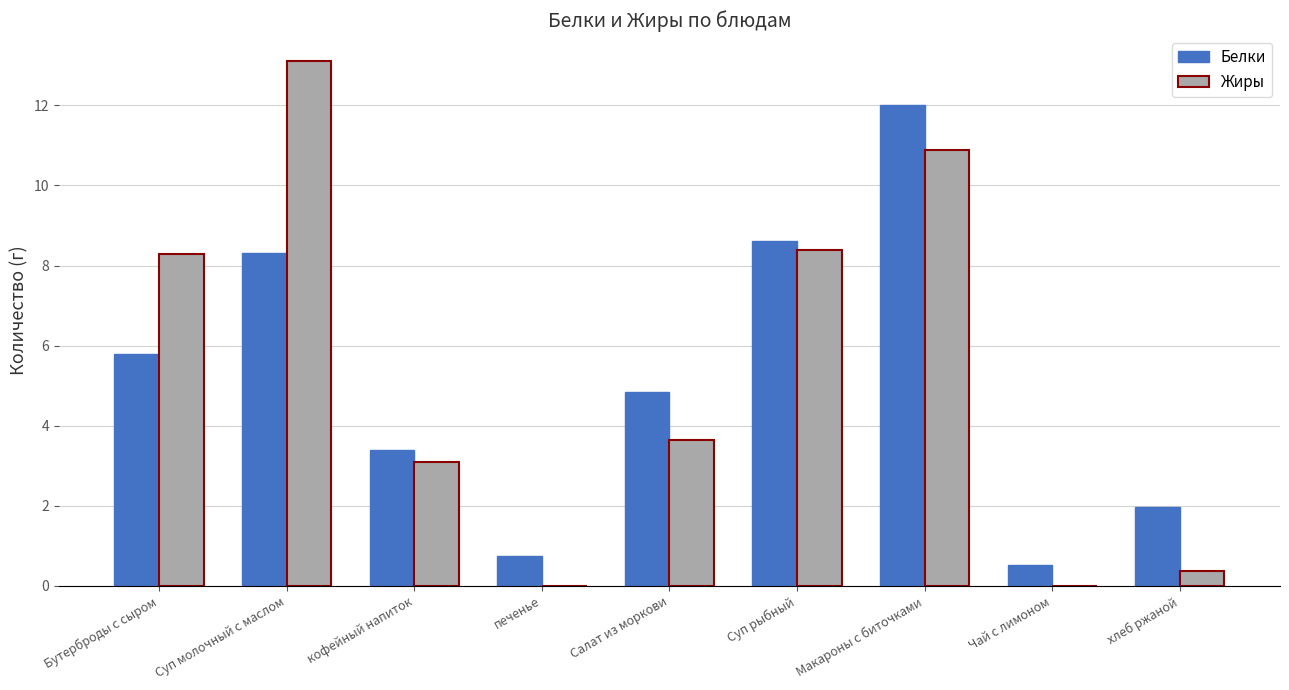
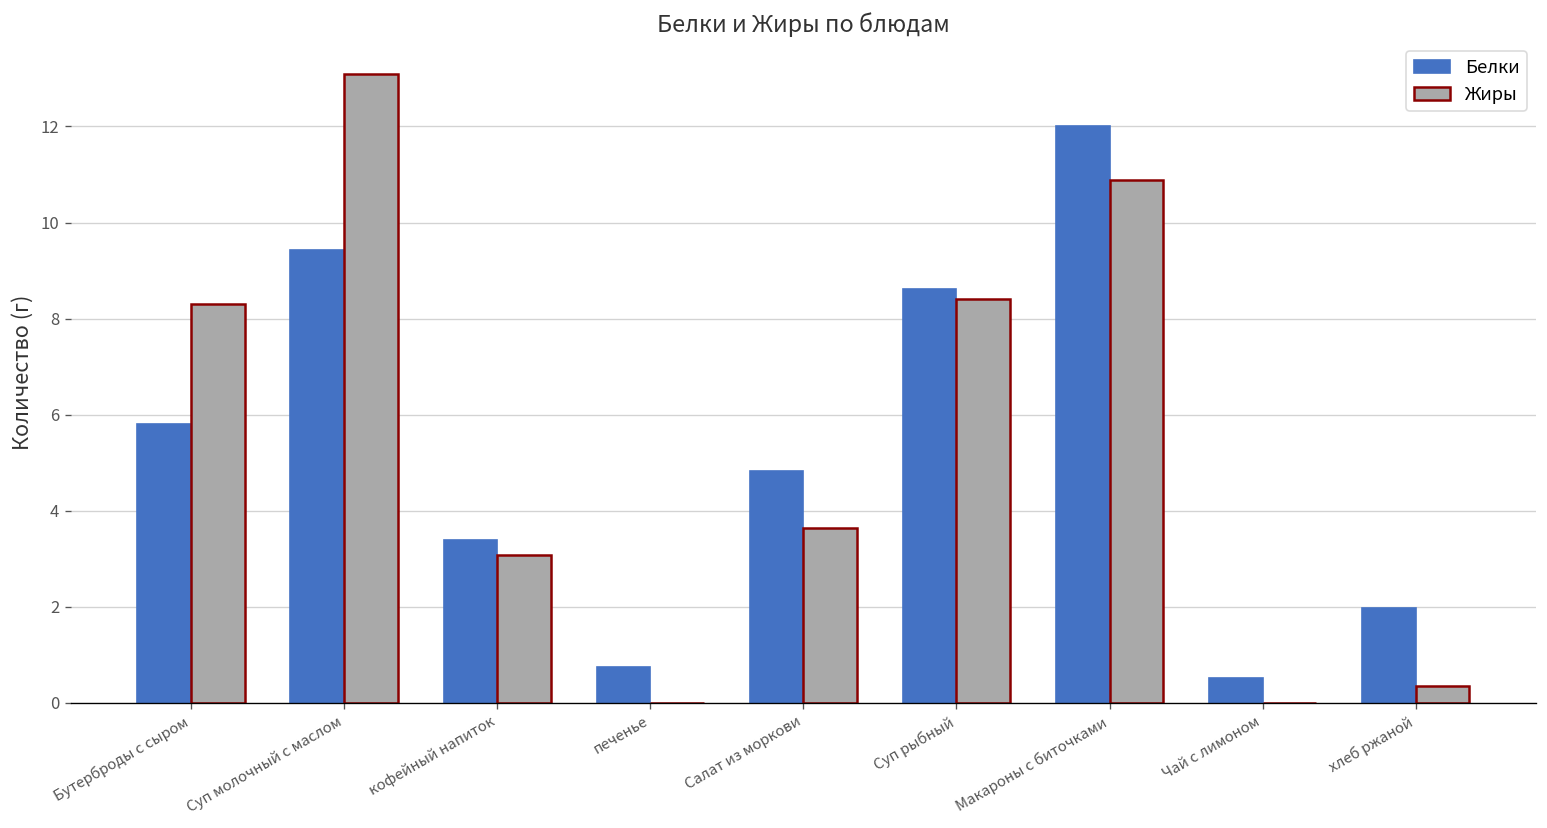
  {
    "Белки": {
      "Бутерброды с сыром": 5.8,
-     "Суп молочный с маслом": 8.3,
+     "Суп молочный с маслом": 9.4,
      "кофейный напиток": 3.4,
      "печенье": 0.8,
      "Салат из моркови": 4.8,
      "Суп рыбный": 8.6,
      "Макароны с биточками": 12.0,
      "Чай с лимоном": 0.5,
      "хлеб ржаной": 2.0
    },
    "Жиры": {
      "Бутерброды с сыром": 8.3,
      "Суп молочный с маслом": 13.1,
      "кофейный напиток": 3.1,
      "печенье": 0.0,
      "Салат из моркови": 3.7,
      "Суп рыбный": 8.4,
      "Макароны с биточками": 10.9,
      "Чай с лимоном": 0.0,
      "хлеб ржаной": 0.4
    }
  }
